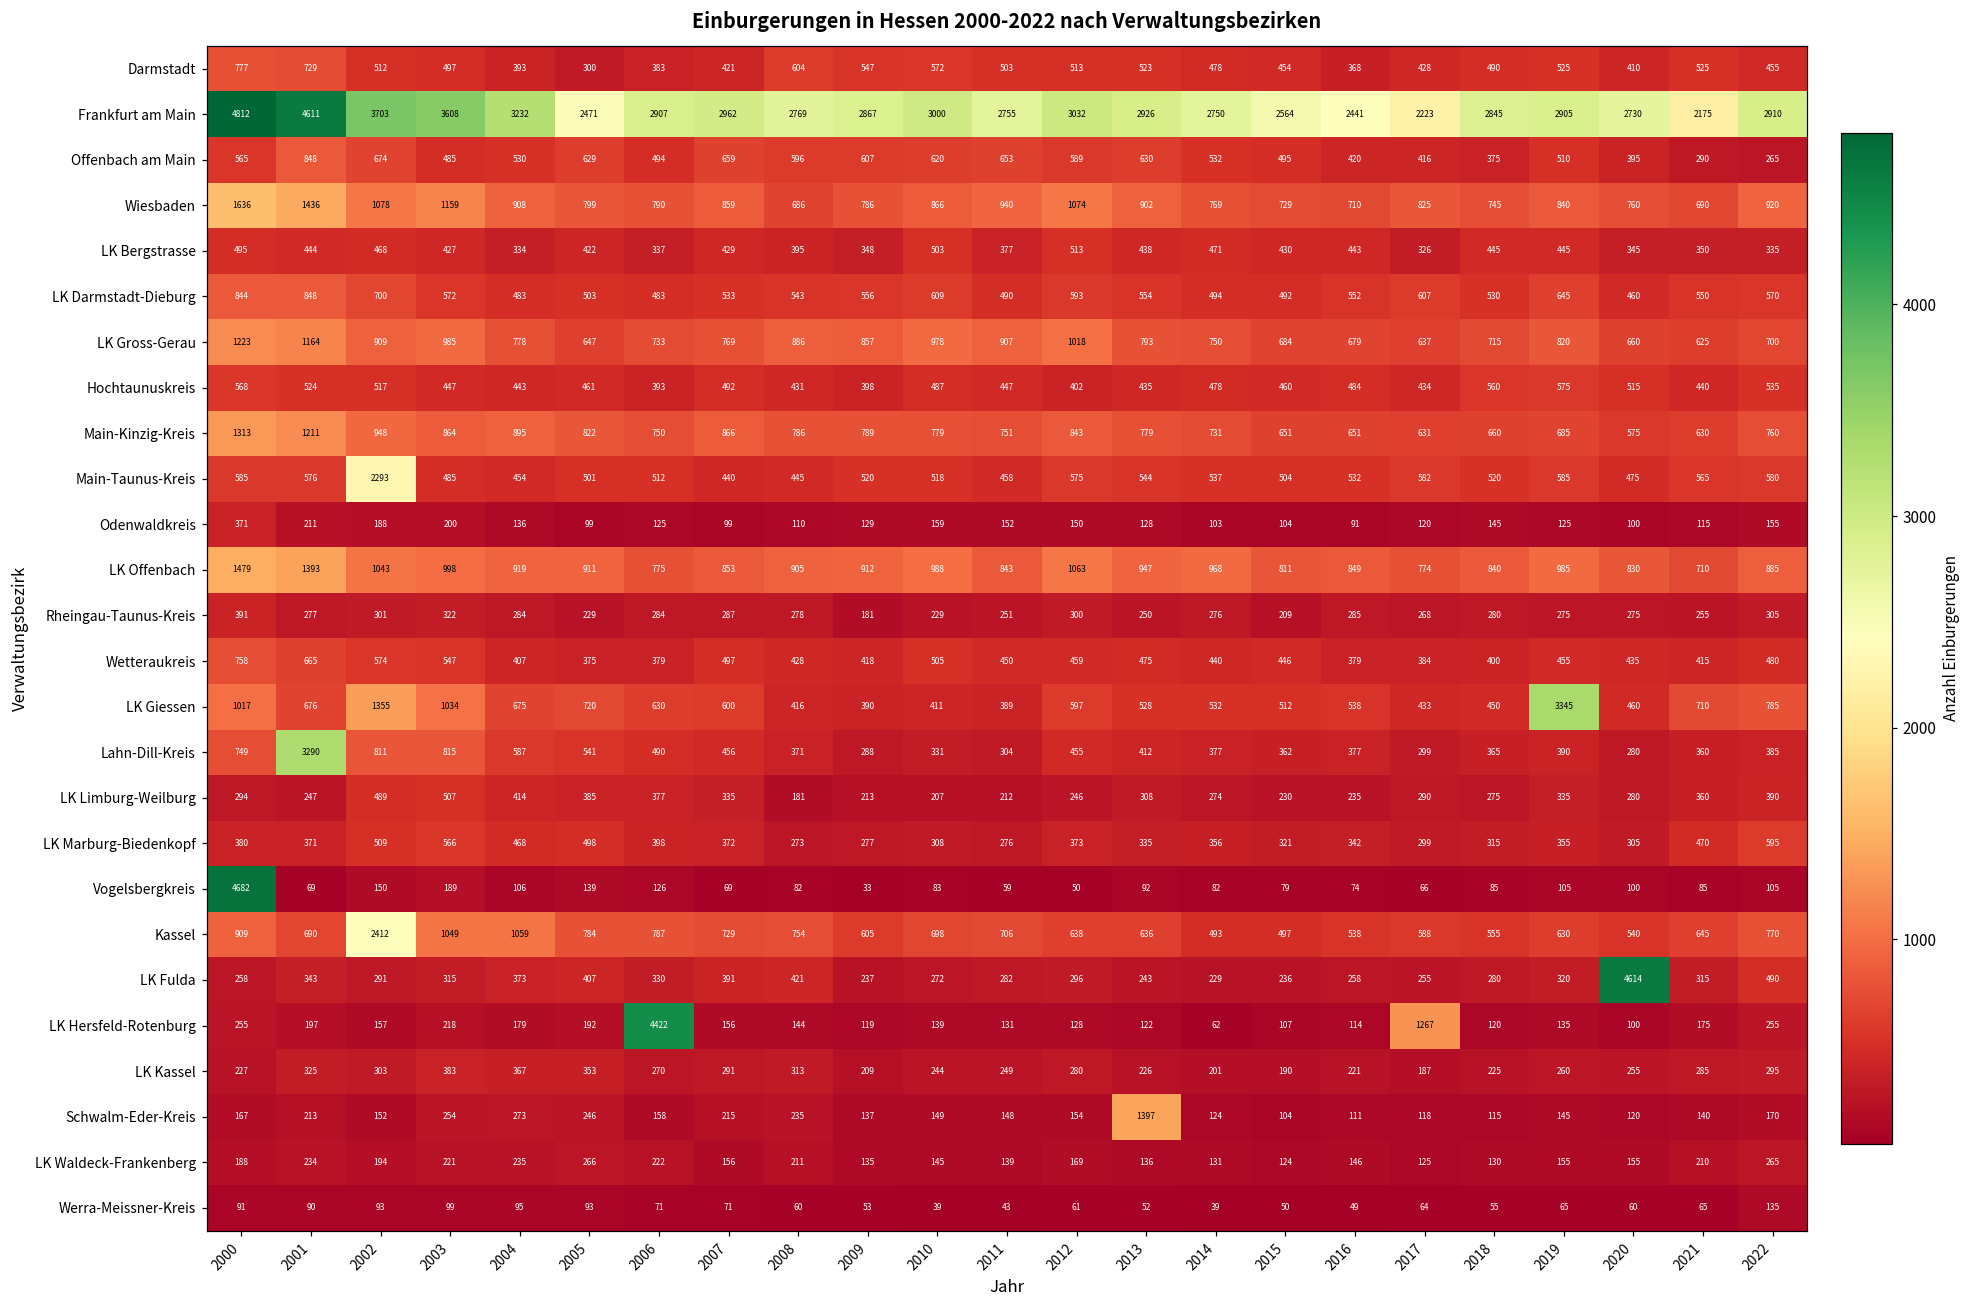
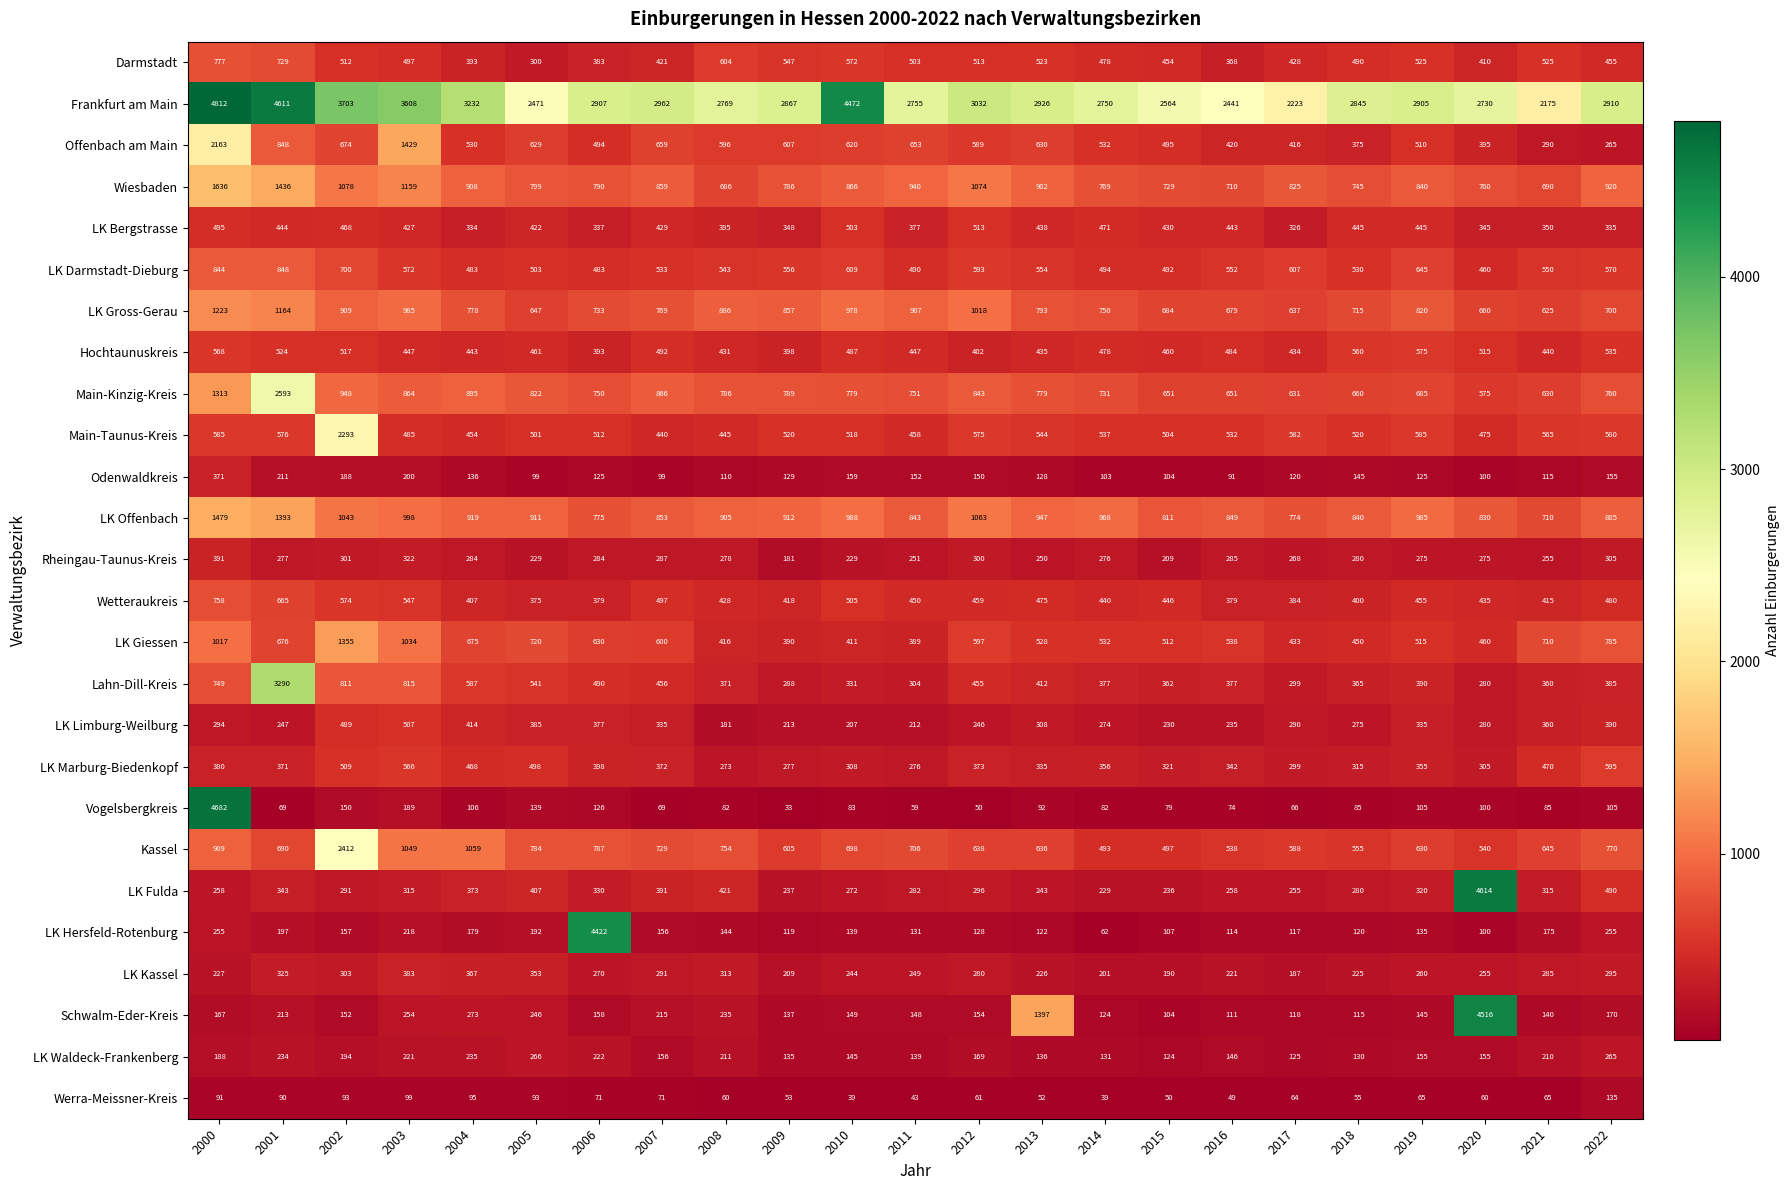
  {
    "Frankfurt am Main": {
      "2000": 4812,
      "2001": 4611,
      "2002": 3703,
      "2003": 3608,
      "2004": 3232,
      "2005": 2471,
      "2006": 2907,
      "2007": 2962,
      "2008": 2769,
      "2009": 2867,
-     "2010": 3000,
+     "2010": 4472,
      "2011": 2755,
      "2012": 3032,
      "2013": 2926,
      "2014": 2750,
      "2015": 2564,
      "2016": 2441,
      "2017": 2223,
      "2018": 2845,
      "2019": 2905,
      "2020": 2730,
      "2021": 2175,
      "2022": 2910
    },
    "Offenbach am Main": {
-     "2000": 565,
+     "2000": 2163,
      "2001": 848,
      "2002": 674,
-     "2003": 485,
+     "2003": 1429,
      "2004": 530,
      "2005": 629,
      "2006": 494,
      "2007": 659,
      "2008": 596,
      "2009": 607,
      "2010": 620,
      "2011": 653,
      "2012": 589,
      "2013": 630,
      "2014": 532,
      "2015": 495,
      "2016": 420,
      "2017": 416,
      "2018": 375,
      "2019": 510,
      "2020": 395,
      "2021": 290,
      "2022": 265
    },
    "Main-Kinzig-Kreis": {
      "2000": 1313,
-     "2001": 1211,
+     "2001": 2593,
      "2002": 948,
      "2003": 864,
      "2004": 895,
      "2005": 822,
      "2006": 750,
      "2007": 866,
      "2008": 786,
      "2009": 789,
      "2010": 779,
      "2011": 751,
      "2012": 843,
      "2013": 779,
      "2014": 731,
      "2015": 651,
      "2016": 651,
      "2017": 631,
      "2018": 660,
      "2019": 685,
      "2020": 575,
      "2021": 630,
      "2022": 760
    },
    "LK Giessen": {
      "2000": 1017,
      "2001": 676,
      "2002": 1355,
      "2003": 1034,
      "2004": 675,
      "2005": 720,
      "2006": 630,
      "2007": 600,
      "2008": 416,
      "2009": 390,
      "2010": 411,
      "2011": 389,
      "2012": 597,
      "2013": 528,
      "2014": 532,
      "2015": 512,
      "2016": 538,
      "2017": 433,
      "2018": 450,
-     "2019": 3345,
+     "2019": 515,
      "2020": 460,
      "2021": 710,
      "2022": 785
    },
    "LK Hersfeld-Rotenburg": {
      "2000": 255,
      "2001": 197,
      "2002": 157,
      "2003": 218,
      "2004": 179,
      "2005": 192,
      "2006": 4422,
      "2007": 156,
      "2008": 144,
      "2009": 119,
      "2010": 139,
      "2011": 131,
      "2012": 128,
      "2013": 122,
      "2014": 62,
      "2015": 107,
      "2016": 114,
-     "2017": 1267,
+     "2017": 117,
      "2018": 120,
      "2019": 135,
      "2020": 100,
      "2021": 175,
      "2022": 255
    },
    "Schwalm-Eder-Kreis": {
      "2000": 167,
      "2001": 213,
      "2002": 152,
      "2003": 254,
      "2004": 273,
      "2005": 246,
      "2006": 158,
      "2007": 215,
      "2008": 235,
      "2009": 137,
      "2010": 149,
      "2011": 148,
      "2012": 154,
      "2013": 1397,
      "2014": 124,
      "2015": 104,
      "2016": 111,
      "2017": 118,
      "2018": 115,
      "2019": 145,
-     "2020": 120,
+     "2020": 4516,
      "2021": 140,
      "2022": 170
    }
  }
